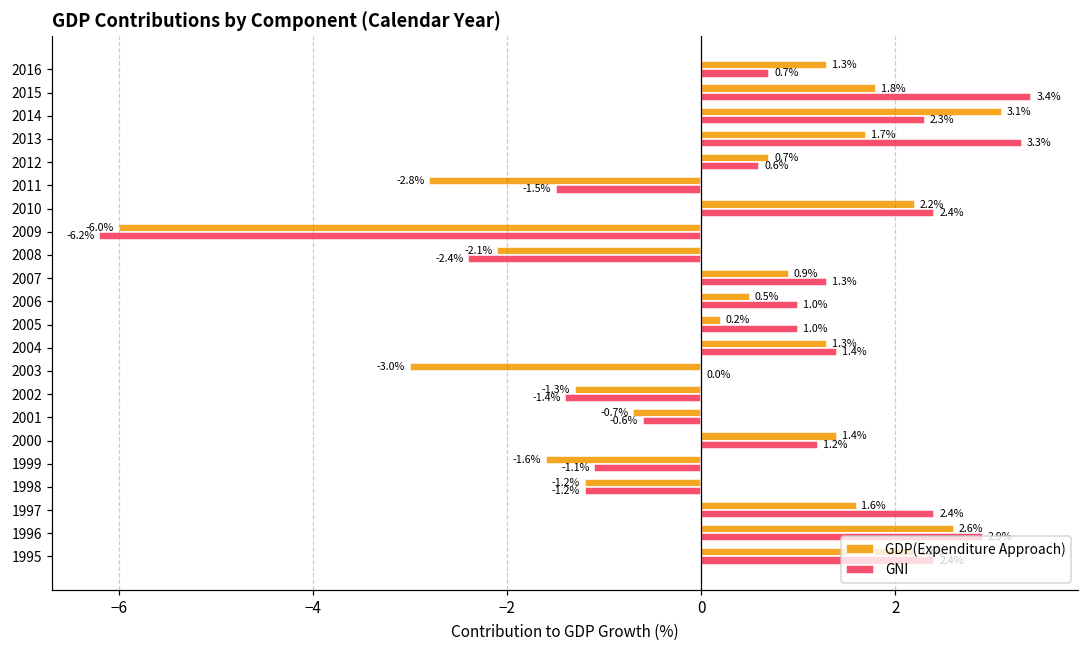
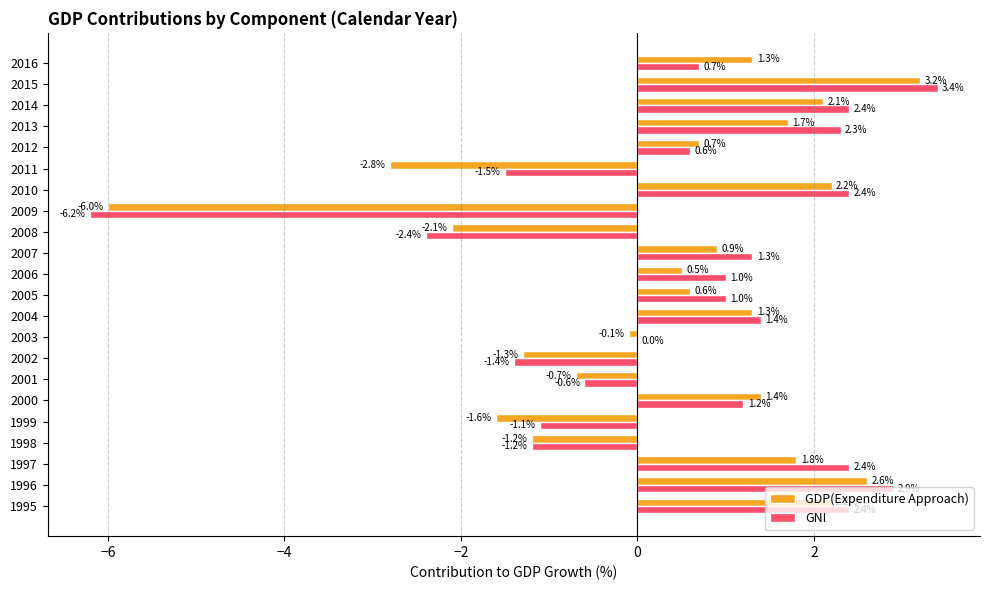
  {
    "GDP(Expenditure Approach)": {
      "2016": "1.3%",
-     "2015": "1.8%",
-     "2014": "3.1%",
+     "2015": "3.2%",
+     "2014": "2.1%",
      "2013": "1.7%",
      "2011": "-2.8%",
      "2010": "2.2%",
      "2009": "-6.0%",
      "2008": "-2.1%",
      "2007": "0.9%",
      "2006": "0.5%",
-     "2005": "0.2%",
-     "2003": "-3.0%",
+     "2005": "0.6%",
+     "2003": "-0.1%",
      "2000": "1.4%",
      "1999": "-1.6%",
-     "1997": "1.6%",
+     "1997": "1.8%",
      "1996": "2.6%"
    },
    "GNI": {
      "2016": "0.7%",
      "2015": "3.4%",
-     "2014": "2.3%",
-     "2013": "3.3%",
+     "2014": "2.4%",
+     "2013": "2.3%",
      "2011": "-1.5%",
      "2010": "2.4%",
      "2009": "-6.2%",
      "2008": "-2.4%",
      "2007": "1.3%",
      "2006": "1.0%",
      "2005": "1.0%",
      "2003": "0.0%",
      "2000": "1.2%",
      "1999": "-1.1%",
      "1997": "2.4%"
    }
  }
